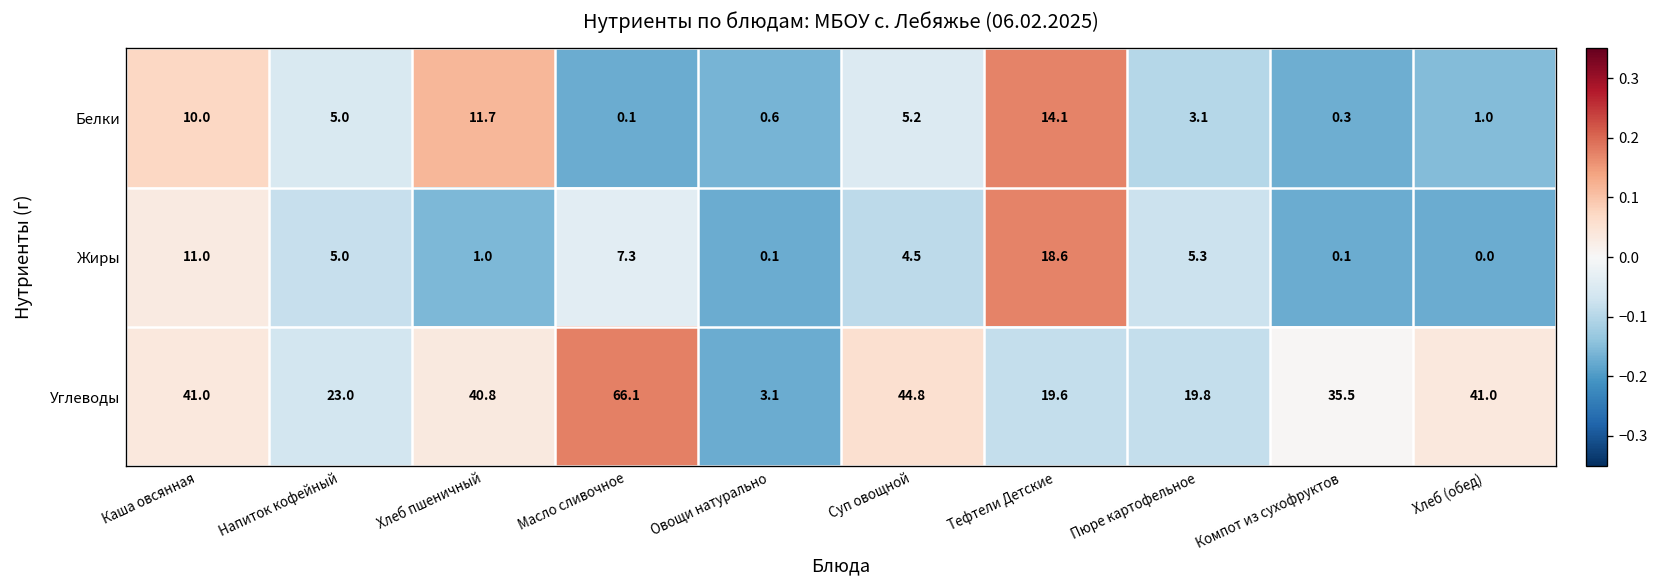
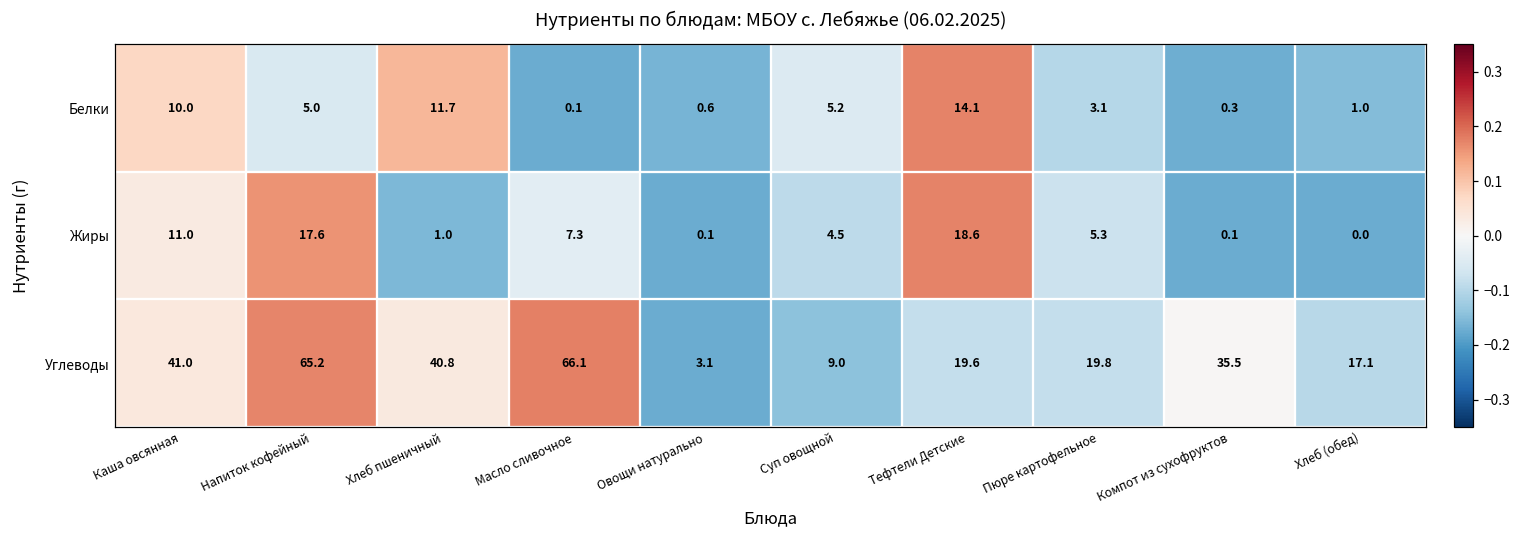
  {
    "Белки": {
      "Каша овсянная": 10.0,
      "Напиток кофейный": 5.0,
      "Хлеб пшеничный": 11.7,
      "Масло сливочное": 0.1,
      "Овощи натурально": 0.6,
      "Суп овощной": 5.2,
      "Тефтели Детские": 14.1,
      "Пюре картофельное": 3.1,
      "Компот из сухофруктов": 0.3,
      "Хлеб (обед)": 1.0
    },
    "Жиры": {
      "Каша овсянная": 11.0,
-     "Напиток кофейный": 5.0,
+     "Напиток кофейный": 17.6,
      "Хлеб пшеничный": 1.0,
      "Масло сливочное": 7.3,
      "Овощи натурально": 0.1,
      "Суп овощной": 4.5,
      "Тефтели Детские": 18.6,
      "Пюре картофельное": 5.3,
      "Компот из сухофруктов": 0.1,
      "Хлеб (обед)": 0.0
    },
    "Углеводы": {
      "Каша овсянная": 41.0,
-     "Напиток кофейный": 23.0,
+     "Напиток кофейный": 65.2,
      "Хлеб пшеничный": 40.8,
      "Масло сливочное": 66.1,
      "Овощи натурально": 3.1,
-     "Суп овощной": 44.8,
+     "Суп овощной": 9.0,
      "Тефтели Детские": 19.6,
      "Пюре картофельное": 19.8,
      "Компот из сухофруктов": 35.5,
-     "Хлеб (обед)": 41.0
+     "Хлеб (обед)": 17.1
    }
  }
